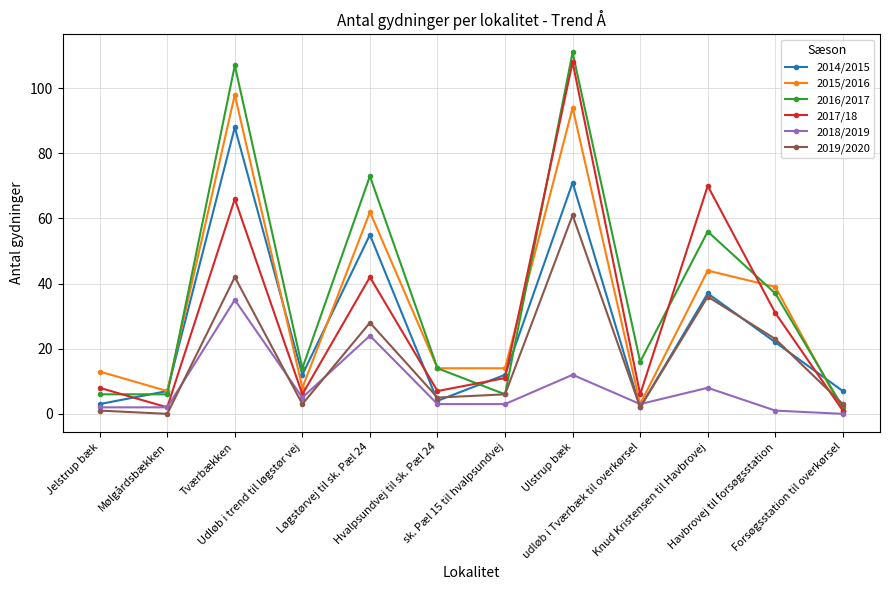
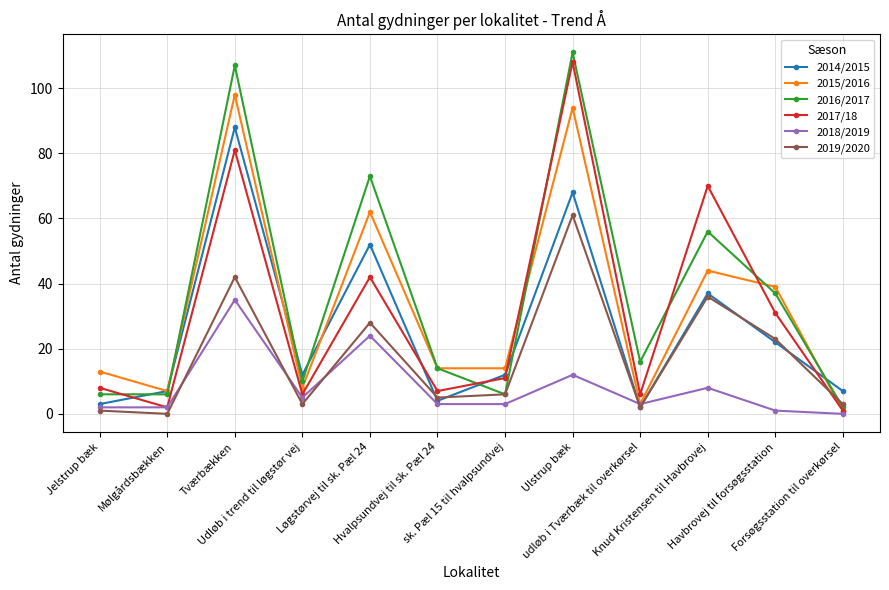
  {
    "2014/2015": {
      "Jelstrup bæk": 3,
      "Tværbækken": 88,
      "Udløb i trend til løgstør vej": 12,
-     "Løgstørvej til sk. Pæl 24": 55,
+     "Løgstørvej til sk. Pæl 24": 52,
      "Hvalpsundvej til sk. Pæl 24": 4,
      "sk. Pæl 15 til hvalpsundvej": 12,
-     "Ulstrup bæk": 71,
+     "Ulstrup bæk": 68,
      "Knud Kristensen til Havbrovej": 37,
      "Havbrovej til forsøgsstation": 22,
      "Forsøgsstation til overkørsel": 7
    },
    "2015/2016": {
      "Jelstrup bæk": 13,
      "Tværbækken": 98,
      "Udløb i trend til løgstør vej": 8,
      "Løgstørvej til sk. Pæl 24": 62,
      "sk. Pæl 15 til hvalpsundvej": 14,
      "Ulstrup bæk": 94,
      "Knud Kristensen til Havbrovej": 44,
      "Havbrovej til forsøgsstation": 39
    },
    "2016/2017": {
      "Jelstrup bæk": 6,
      "Mølgårdsbækken": 6,
      "Tværbækken": 107,
-     "Udløb i trend til løgstør vej": 14,
+     "Udløb i trend til løgstør vej": 10,
      "Løgstørvej til sk. Pæl 24": 73,
      "Ulstrup bæk": 111,
      "udløb i Tværbæk til overkørsel": 16,
      "Knud Kristensen til Havbrovej": 56,
      "Havbrovej til forsøgsstation": 37,
      "Forsøgsstation til overkørsel": 2
    },
    "2017/18": {
      "Jelstrup bæk": 8,
-     "Tværbækken": 66,
+     "Tværbækken": 81,
      "Udløb i trend til løgstør vej": 6,
      "Løgstørvej til sk. Pæl 24": 42,
      "Hvalpsundvej til sk. Pæl 24": 7,
      "sk. Pæl 15 til hvalpsundvej": 11,
      "Ulstrup bæk": 108,
      "udløb i Tværbæk til overkørsel": 6,
      "Knud Kristensen til Havbrovej": 70,
      "Havbrovej til forsøgsstation": 31
    },
    "2018/2019": {
      "Jelstrup bæk": 2,
      "Tværbækken": 35,
      "Udløb i trend til løgstør vej": 5,
      "Løgstørvej til sk. Pæl 24": 24,
      "Hvalpsundvej til sk. Pæl 24": 3,
      "sk. Pæl 15 til hvalpsundvej": 3,
      "Ulstrup bæk": 12,
      "Knud Kristensen til Havbrovej": 8,
      "Havbrovej til forsøgsstation": 1,
      "Forsøgsstation til overkørsel": 0
    },
    "2019/2020": {
      "Jelstrup bæk": 1,
      "Mølgårdsbækken": 0,
      "Tværbækken": 42,
      "Udløb i trend til løgstør vej": 3,
      "Løgstørvej til sk. Pæl 24": 28,
      "Hvalpsundvej til sk. Pæl 24": 5,
      "Ulstrup bæk": 61,
      "Knud Kristensen til Havbrovej": 36,
      "Havbrovej til forsøgsstation": 23,
      "Forsøgsstation til overkørsel": 3
    }
  }
